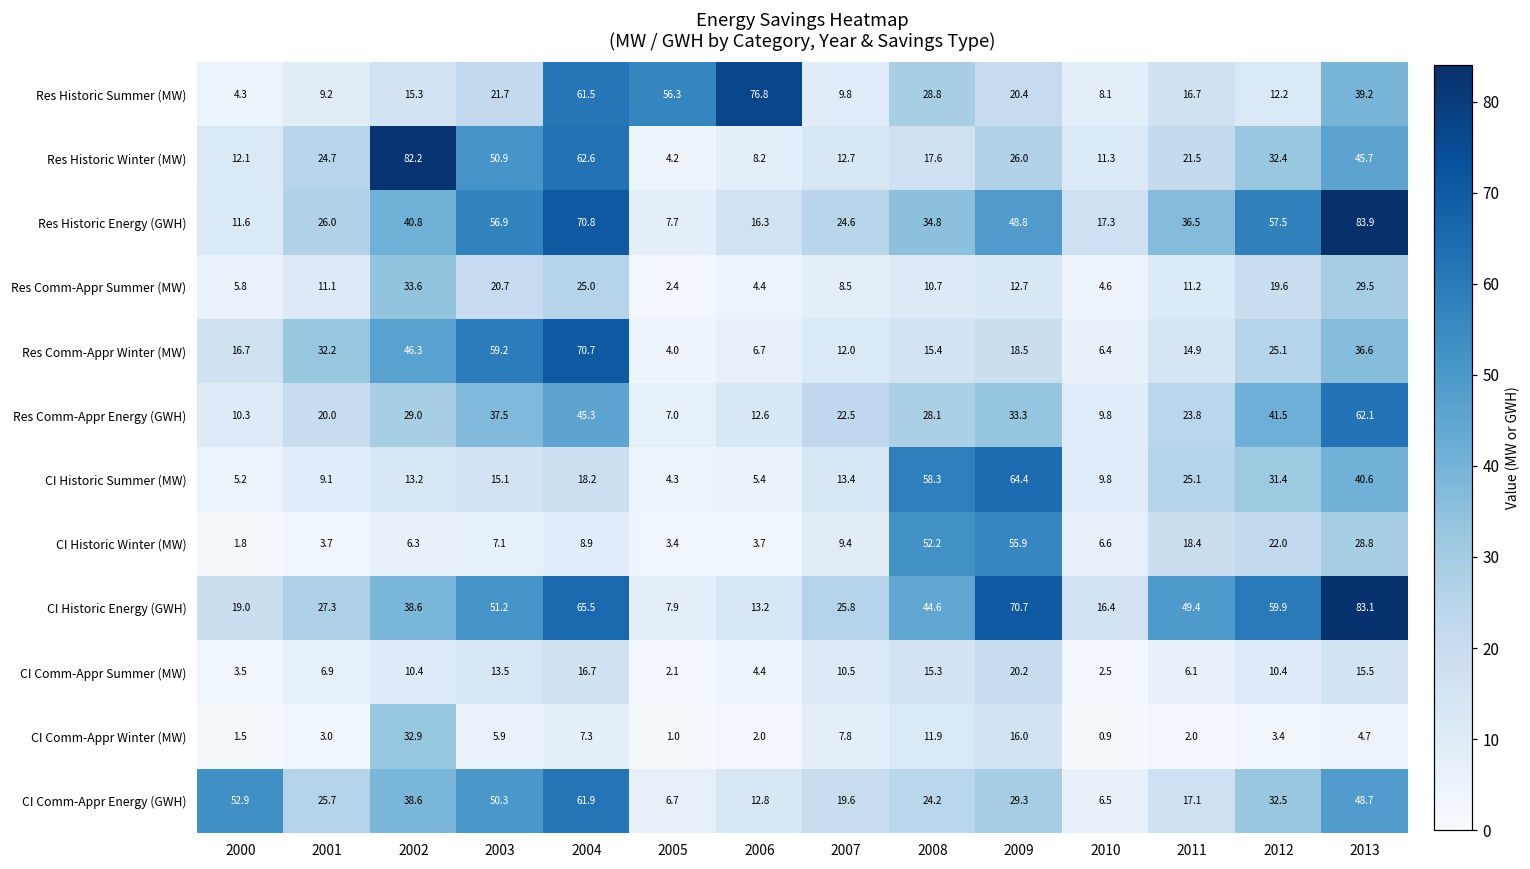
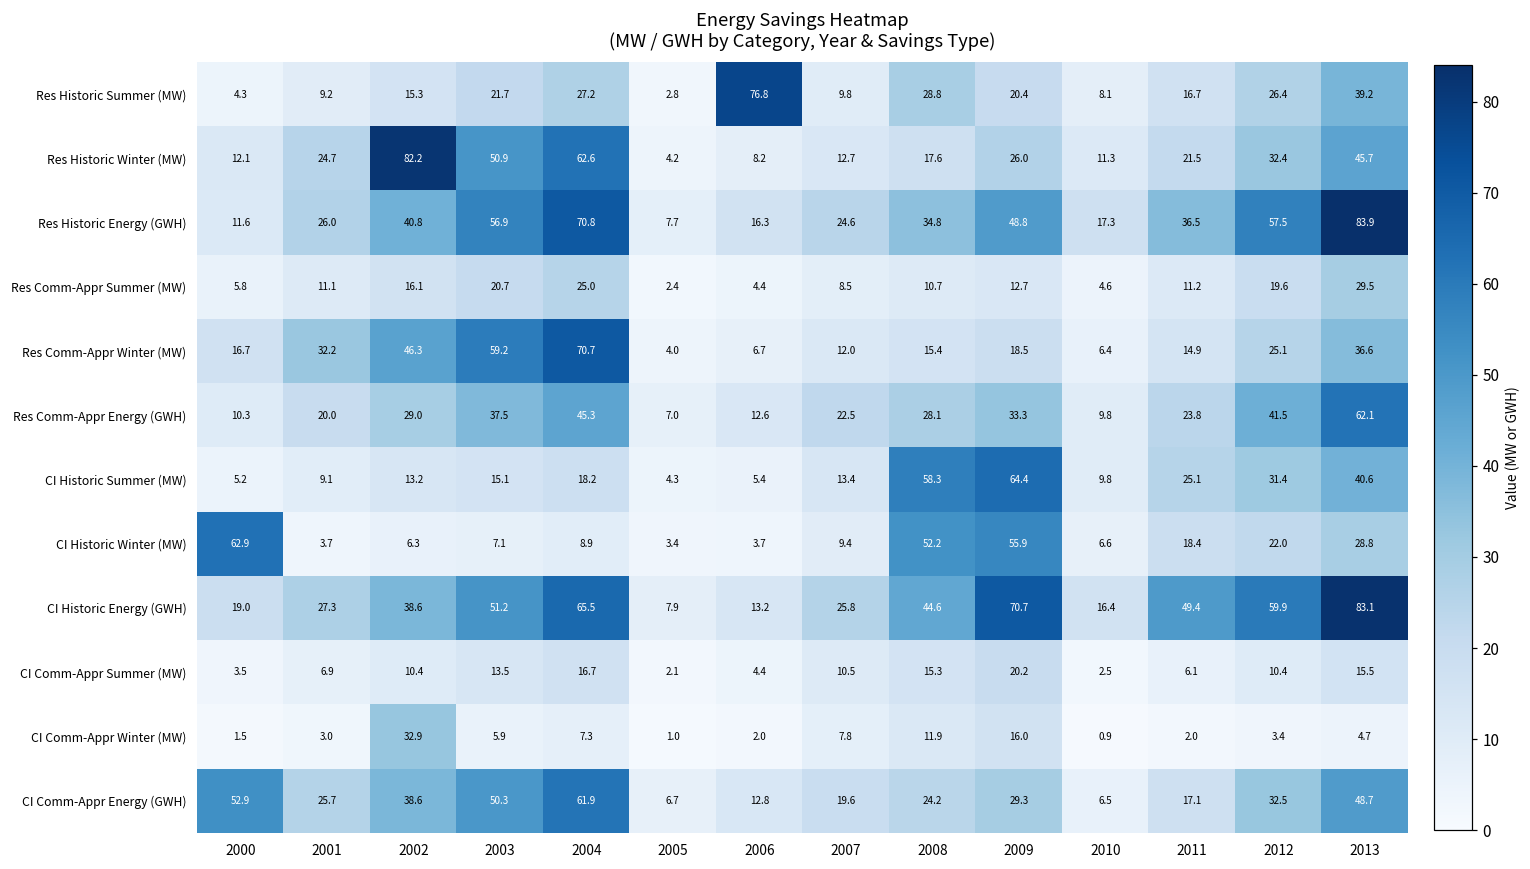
  {
    "Res Historic Summer (MW)": {
      "2000": 4.3,
      "2001": 9.2,
      "2002": 15.3,
      "2003": 21.7,
-     "2004": 61.5,
-     "2005": 56.3,
+     "2004": 27.2,
+     "2005": 2.8,
      "2006": 76.8,
      "2007": 9.8,
      "2008": 28.8,
      "2009": 20.4,
      "2010": 8.1,
      "2011": 16.7,
-     "2012": 12.2,
+     "2012": 26.4,
      "2013": 39.2
    },
    "Res Historic Winter (MW)": {
      "2000": 12.1,
      "2001": 24.7,
      "2002": 82.2,
      "2003": 50.9,
      "2004": 62.6,
      "2005": 4.2,
      "2006": 8.2,
      "2007": 12.7,
      "2008": 17.6,
      "2009": 26.0,
      "2010": 11.3,
      "2011": 21.5,
      "2012": 32.4,
      "2013": 45.7
    },
    "Res Historic Energy (GWH)": {
      "2000": 11.6,
      "2001": 26.0,
      "2002": 40.8,
      "2003": 56.9,
      "2004": 70.8,
      "2005": 7.7,
      "2006": 16.3,
      "2007": 24.6,
      "2008": 34.8,
      "2009": 48.8,
      "2010": 17.3,
      "2011": 36.5,
      "2012": 57.5,
      "2013": 83.9
    },
    "Res Comm-Appr Summer (MW)": {
      "2000": 5.8,
      "2001": 11.1,
-     "2002": 33.6,
+     "2002": 16.1,
      "2003": 20.7,
      "2004": 25.0,
      "2005": 2.4,
      "2006": 4.4,
      "2007": 8.5,
      "2008": 10.7,
      "2009": 12.7,
      "2010": 4.6,
      "2011": 11.2,
      "2012": 19.6,
      "2013": 29.5
    },
    "Res Comm-Appr Winter (MW)": {
      "2000": 16.7,
      "2001": 32.2,
      "2002": 46.3,
      "2003": 59.2,
      "2004": 70.7,
      "2005": 4.0,
      "2006": 6.7,
      "2007": 12.0,
      "2008": 15.4,
      "2009": 18.5,
      "2010": 6.4,
      "2011": 14.9,
      "2012": 25.1,
      "2013": 36.6
    },
    "Res Comm-Appr Energy (GWH)": {
      "2000": 10.3,
      "2001": 20.0,
      "2002": 29.0,
      "2003": 37.5,
      "2004": 45.3,
      "2005": 7.0,
      "2006": 12.6,
      "2007": 22.5,
      "2008": 28.1,
      "2009": 33.3,
      "2010": 9.8,
      "2011": 23.8,
      "2012": 41.5,
      "2013": 62.1
    },
    "CI Historic Summer (MW)": {
      "2000": 5.2,
      "2001": 9.1,
      "2002": 13.2,
      "2003": 15.1,
      "2004": 18.2,
      "2005": 4.3,
      "2006": 5.4,
      "2007": 13.4,
      "2008": 58.3,
      "2009": 64.4,
      "2010": 9.8,
      "2011": 25.1,
      "2012": 31.4,
      "2013": 40.6
    },
    "CI Historic Winter (MW)": {
-     "2000": 1.8,
+     "2000": 62.9,
      "2001": 3.7,
      "2002": 6.3,
      "2003": 7.1,
      "2004": 8.9,
      "2005": 3.4,
      "2006": 3.7,
      "2007": 9.4,
      "2008": 52.2,
      "2009": 55.9,
      "2010": 6.6,
      "2011": 18.4,
      "2012": 22.0,
      "2013": 28.8
    },
    "CI Historic Energy (GWH)": {
      "2000": 19.0,
      "2001": 27.3,
      "2002": 38.6,
      "2003": 51.2,
      "2004": 65.5,
      "2005": 7.9,
      "2006": 13.2,
      "2007": 25.8,
      "2008": 44.6,
      "2009": 70.7,
      "2010": 16.4,
      "2011": 49.4,
      "2012": 59.9,
      "2013": 83.1
    },
    "CI Comm-Appr Summer (MW)": {
      "2000": 3.5,
      "2001": 6.9,
      "2002": 10.4,
      "2003": 13.5,
      "2004": 16.7,
      "2005": 2.1,
      "2006": 4.4,
      "2007": 10.5,
      "2008": 15.3,
      "2009": 20.2,
      "2010": 2.5,
      "2011": 6.1,
      "2012": 10.4,
      "2013": 15.5
    },
    "CI Comm-Appr Winter (MW)": {
      "2000": 1.5,
      "2001": 3.0,
      "2002": 32.9,
      "2003": 5.9,
      "2004": 7.3,
      "2005": 1.0,
      "2006": 2.0,
      "2007": 7.8,
      "2008": 11.9,
      "2009": 16.0,
      "2010": 0.9,
      "2011": 2.0,
      "2012": 3.4,
      "2013": 4.7
    },
    "CI Comm-Appr Energy (GWH)": {
      "2000": 52.9,
      "2001": 25.7,
      "2002": 38.6,
      "2003": 50.3,
      "2004": 61.9,
      "2005": 6.7,
      "2006": 12.8,
      "2007": 19.6,
      "2008": 24.2,
      "2009": 29.3,
      "2010": 6.5,
      "2011": 17.1,
      "2012": 32.5,
      "2013": 48.7
    }
  }
